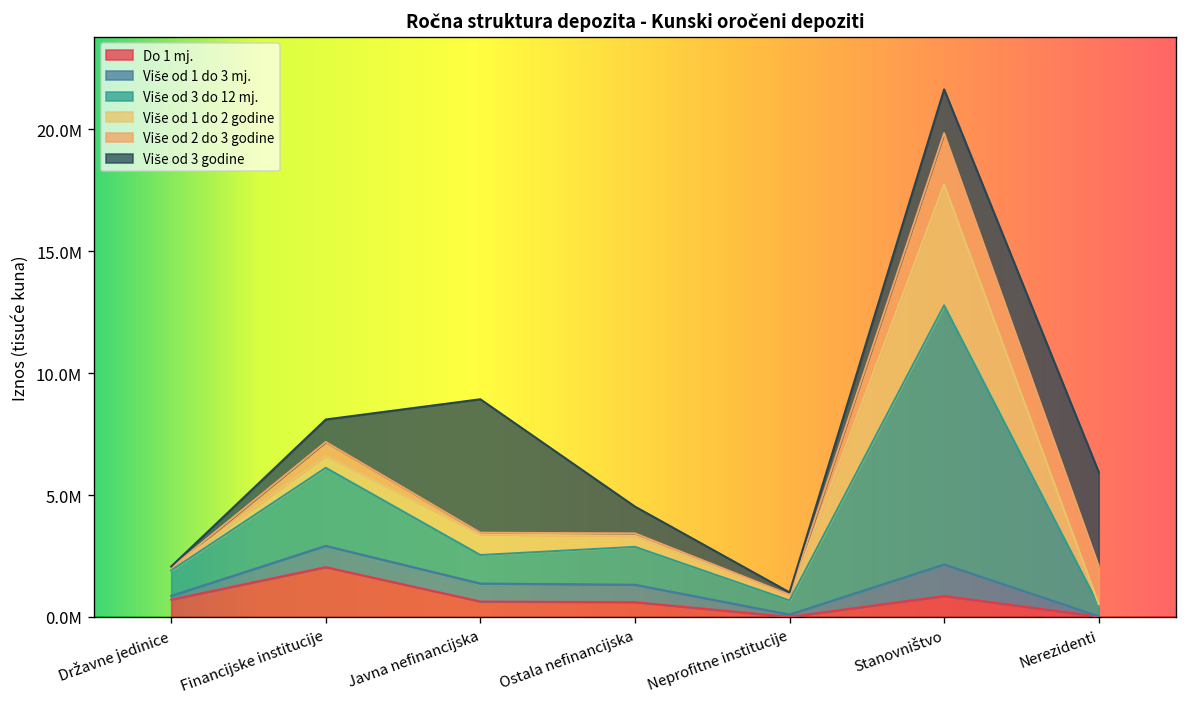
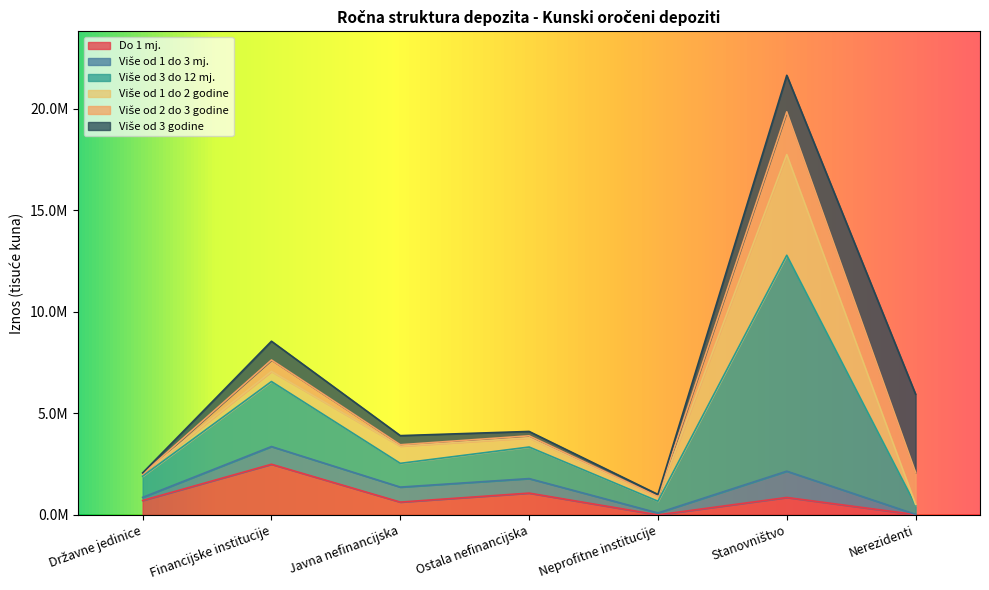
  {
    "Do 1 mj.": {
      "Državne jedinice": 700000,
-     "Financijske institucije": 2000000,
+     "Financijske institucije": 2500000,
      "Javna nefinancijska": 600000,
-     "Ostala nefinancijska": 600000,
+     "Ostala nefinancijska": 1100000,
      "Stanovništvo": 900000
    },
    "Više od 3 godine": {
      "Financijske institucije": 900000,
-     "Javna nefinancijska": 5500000,
-     "Ostala nefinancijska": 1100000,
+     "Javna nefinancijska": 400000,
+     "Ostala nefinancijska": 200000,
      "Stanovništvo": 1800000,
      "Nerezidenti": 3800000
    }
  }
